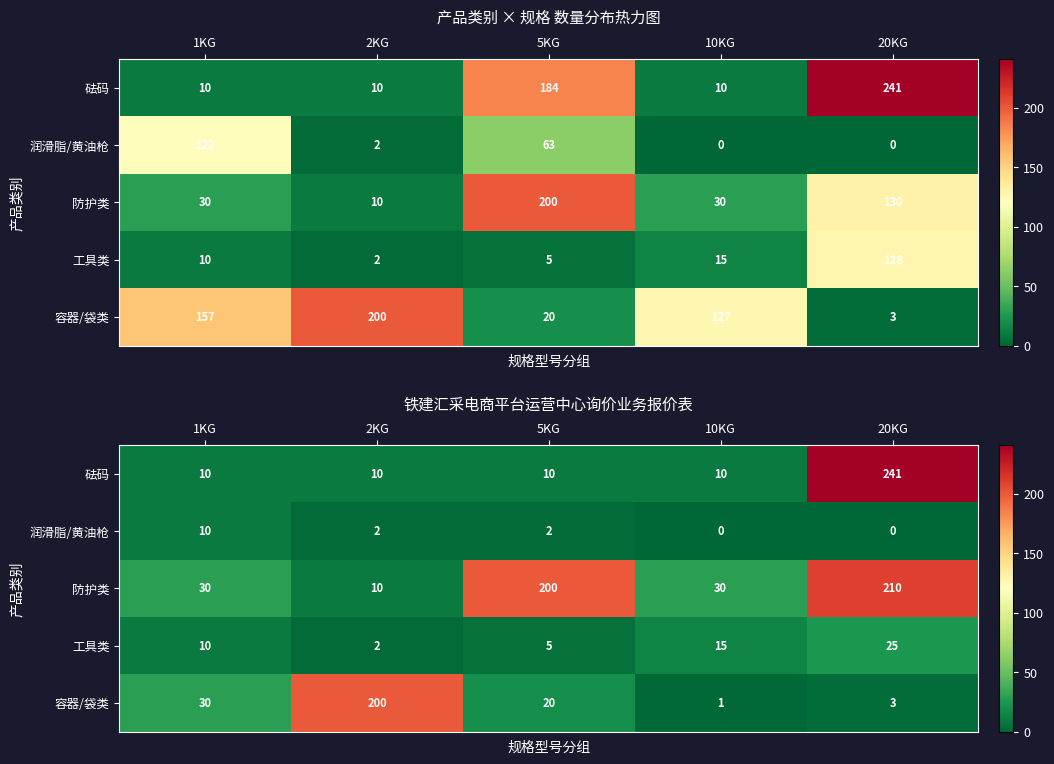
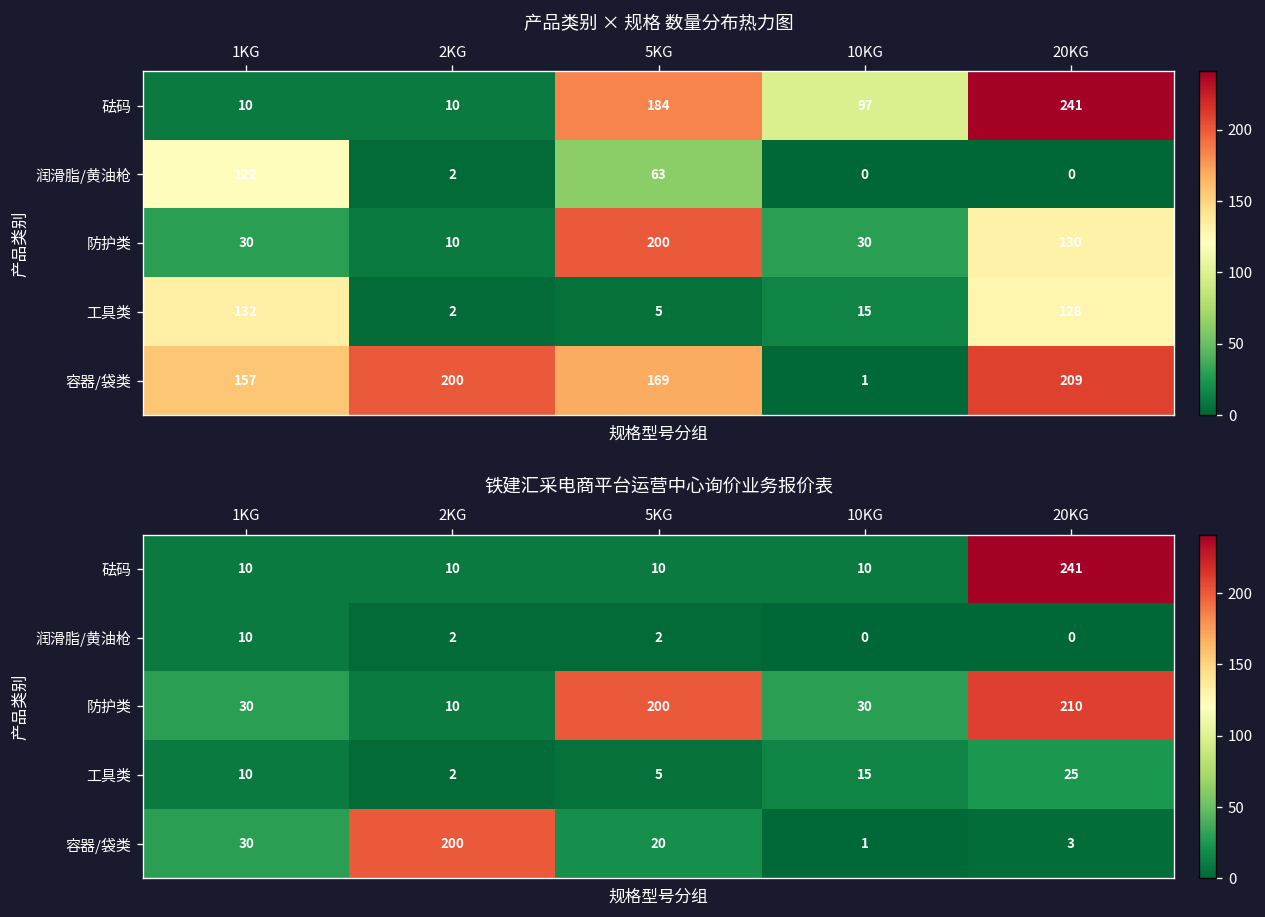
  {
    "产品类别 × 规格 数量分布热力图": {
      "砝码": {
        "1KG": 10,
        "2KG": 10,
        "5KG": 184,
-       "10KG": 10,
+       "10KG": 97,
        "20KG": 241
      },
      "润滑脂/黄油枪": {
        "1KG": 122,
        "2KG": 2,
        "5KG": 63,
        "10KG": 0,
        "20KG": 0
      },
      "防护类": {
        "1KG": 30,
        "2KG": 10,
        "5KG": 200,
        "10KG": 30,
        "20KG": 130
      },
      "工具类": {
-       "1KG": 10,
+       "1KG": 132,
        "2KG": 2,
        "5KG": 5,
        "10KG": 15,
        "20KG": 128
      },
      "容器/袋类": {
        "1KG": 157,
        "2KG": 200,
-       "5KG": 20,
-       "10KG": 127,
-       "20KG": 3
+       "5KG": 169,
+       "10KG": 1,
+       "20KG": 209
      }
    },
    "铁建汇采电商平台运营中心询价业务报价表": {
      "砝码": {
        "1KG": 10,
        "2KG": 10,
        "5KG": 10,
        "10KG": 10,
        "20KG": 241
      },
      "润滑脂/黄油枪": {
        "1KG": 10,
        "2KG": 2,
        "5KG": 2,
        "10KG": 0,
        "20KG": 0
      },
      "防护类": {
        "1KG": 30,
        "2KG": 10,
        "5KG": 200,
        "10KG": 30,
        "20KG": 210
      },
      "工具类": {
        "1KG": 10,
        "2KG": 2,
        "5KG": 5,
        "10KG": 15,
        "20KG": 25
      },
      "容器/袋类": {
        "1KG": 30,
        "2KG": 200,
        "5KG": 20,
        "10KG": 1,
        "20KG": 3
      }
    }
  }
